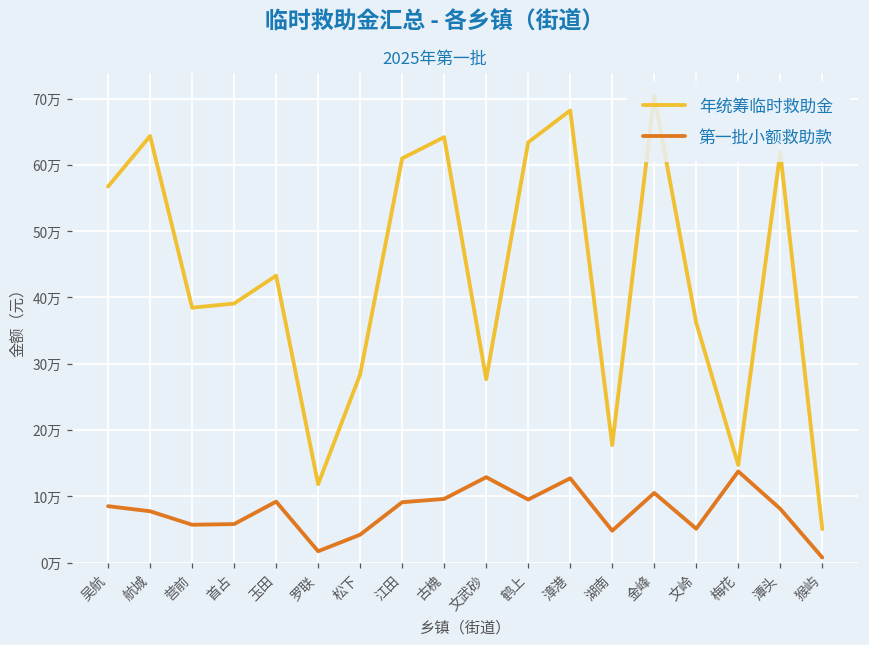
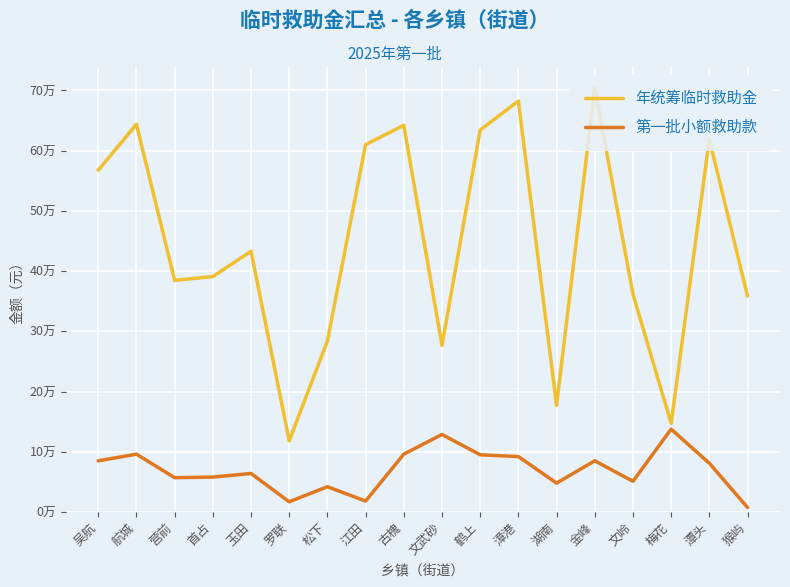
  {
    "年统筹临时救助金": {
      "吴航": "57万",
      "航城": "64万",
      "营前": "38万",
      "首占": "39万",
      "玉田": "43万",
      "罗联": "12万",
      "松下": "28万",
      "江田": "61万",
      "古槐": "64万",
      "文武砂": "28万",
      "鹤上": "63万",
      "漳港": "68万",
      "湖南": "18万",
      "文岭": "36万",
      "梅花": "15万",
-     "猴屿": "5万"
+     "猴屿": "36万"
    },
    "第一批小额救助款": {
      "吴航": "9万",
-     "航城": "8万",
+     "航城": "10万",
      "营前": "6万",
      "首占": "6万",
-     "玉田": "9万",
+     "玉田": "6万",
      "罗联": "2万",
      "松下": "4万",
-     "江田": "9万",
+     "江田": "2万",
      "古槐": "10万",
      "文武砂": "13万",
      "鹤上": "10万",
-     "漳港": "13万",
+     "漳港": "9万",
      "湖南": "5万",
-     "金峰": "11万",
+     "金峰": "9万",
      "文岭": "5万",
      "梅花": "14万",
      "潭头": "8万",
      "猴屿": "1万"
    }
  }
